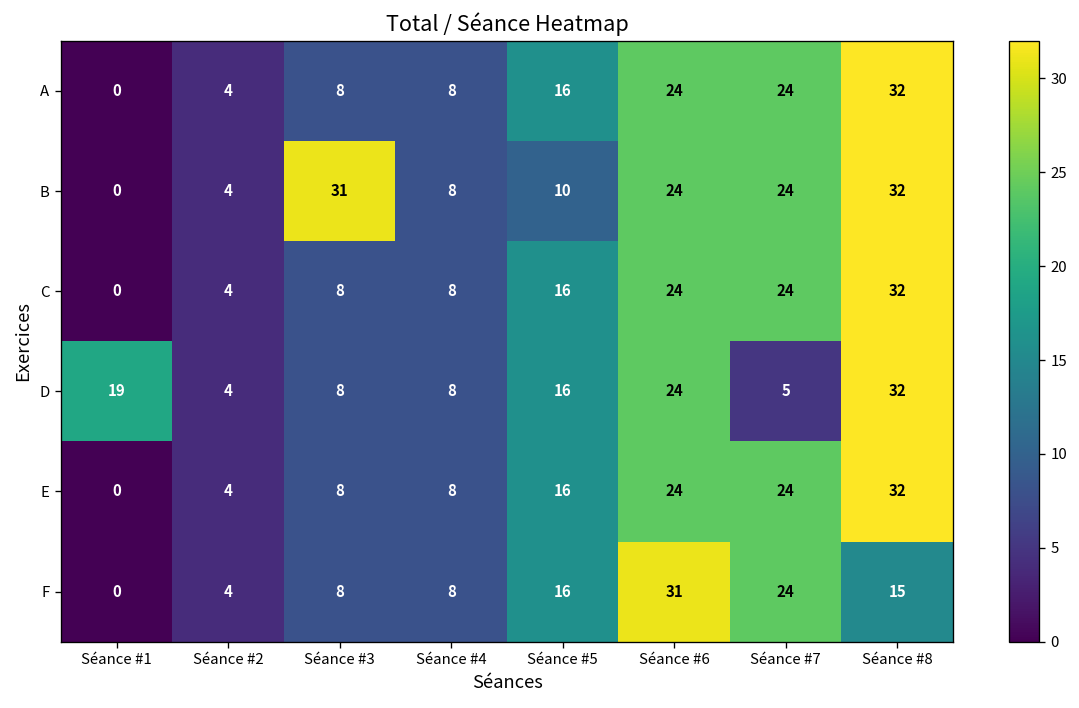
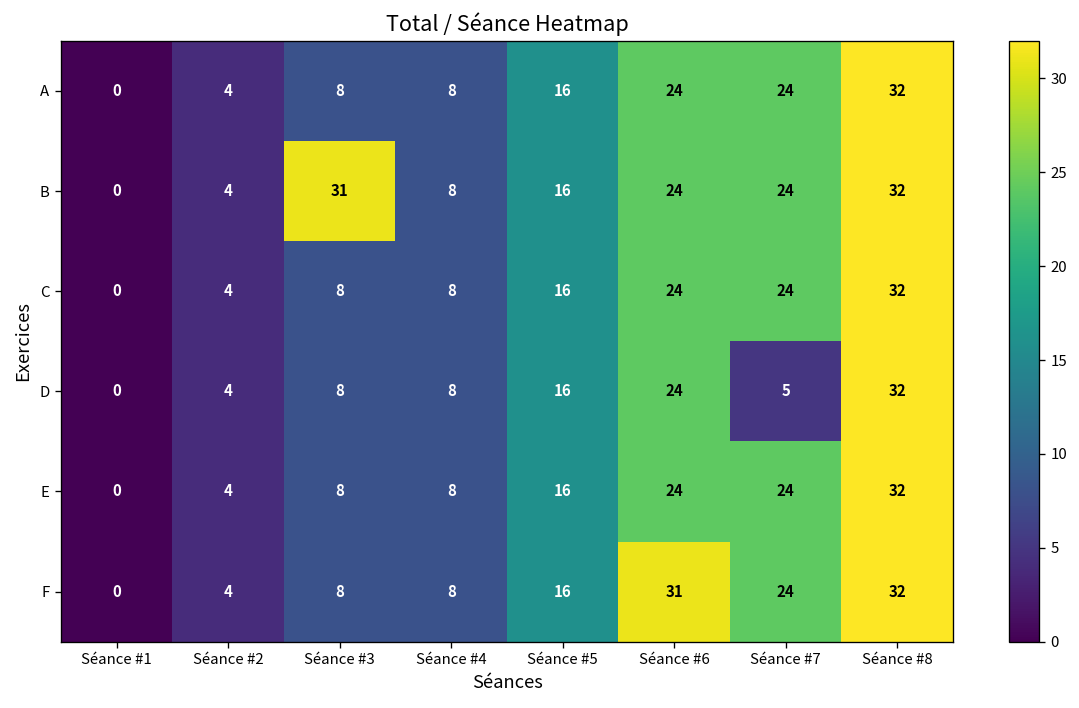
  {
    "A": {
      "Séance #1": 0,
      "Séance #2": 4,
      "Séance #3": 8,
      "Séance #4": 8,
      "Séance #5": 16,
      "Séance #6": 24,
      "Séance #7": 24,
      "Séance #8": 32
    },
    "B": {
      "Séance #1": 0,
      "Séance #2": 4,
      "Séance #3": 31,
      "Séance #4": 8,
-     "Séance #5": 10,
+     "Séance #5": 16,
      "Séance #6": 24,
      "Séance #7": 24,
      "Séance #8": 32
    },
    "C": {
      "Séance #1": 0,
      "Séance #2": 4,
      "Séance #3": 8,
      "Séance #4": 8,
      "Séance #5": 16,
      "Séance #6": 24,
      "Séance #7": 24,
      "Séance #8": 32
    },
    "D": {
-     "Séance #1": 19,
+     "Séance #1": 0,
      "Séance #2": 4,
      "Séance #3": 8,
      "Séance #4": 8,
      "Séance #5": 16,
      "Séance #6": 24,
      "Séance #7": 5,
      "Séance #8": 32
    },
    "E": {
      "Séance #1": 0,
      "Séance #2": 4,
      "Séance #3": 8,
      "Séance #4": 8,
      "Séance #5": 16,
      "Séance #6": 24,
      "Séance #7": 24,
      "Séance #8": 32
    },
    "F": {
      "Séance #1": 0,
      "Séance #2": 4,
      "Séance #3": 8,
      "Séance #4": 8,
      "Séance #5": 16,
      "Séance #6": 31,
      "Séance #7": 24,
-     "Séance #8": 15
+     "Séance #8": 32
    }
  }
